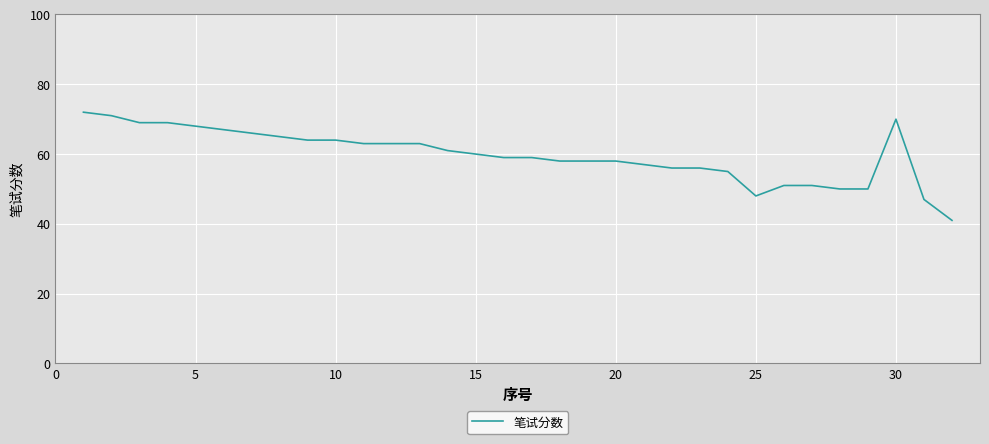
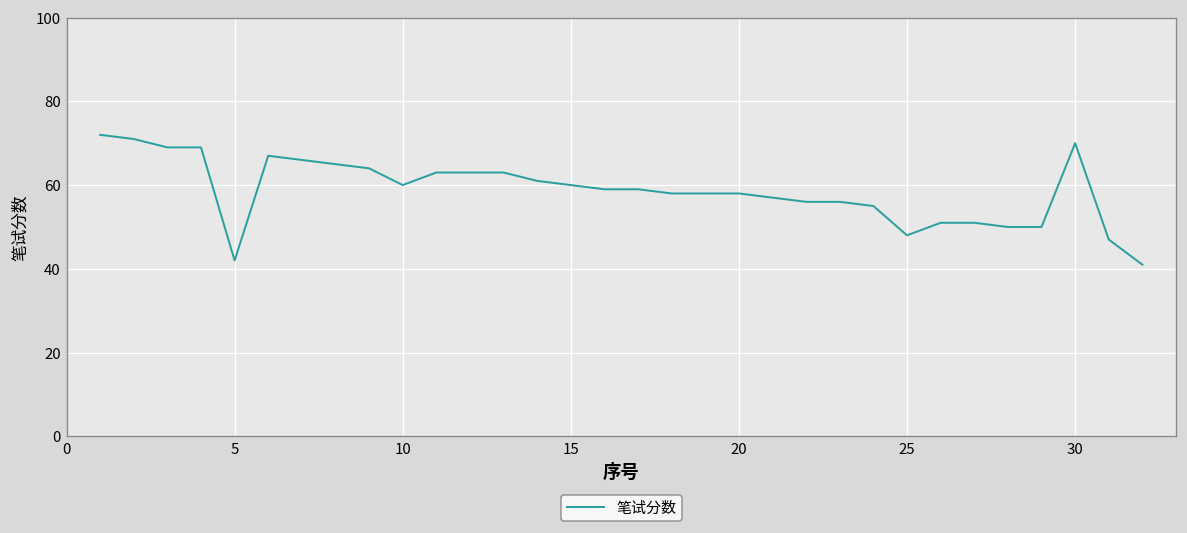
  {
-   "5": 68,
-   "10": 64,
+   "5": 42,
+   "10": 60,
    "15": 60,
    "20": 58,
    "25": 48,
    "30": 70
  }
